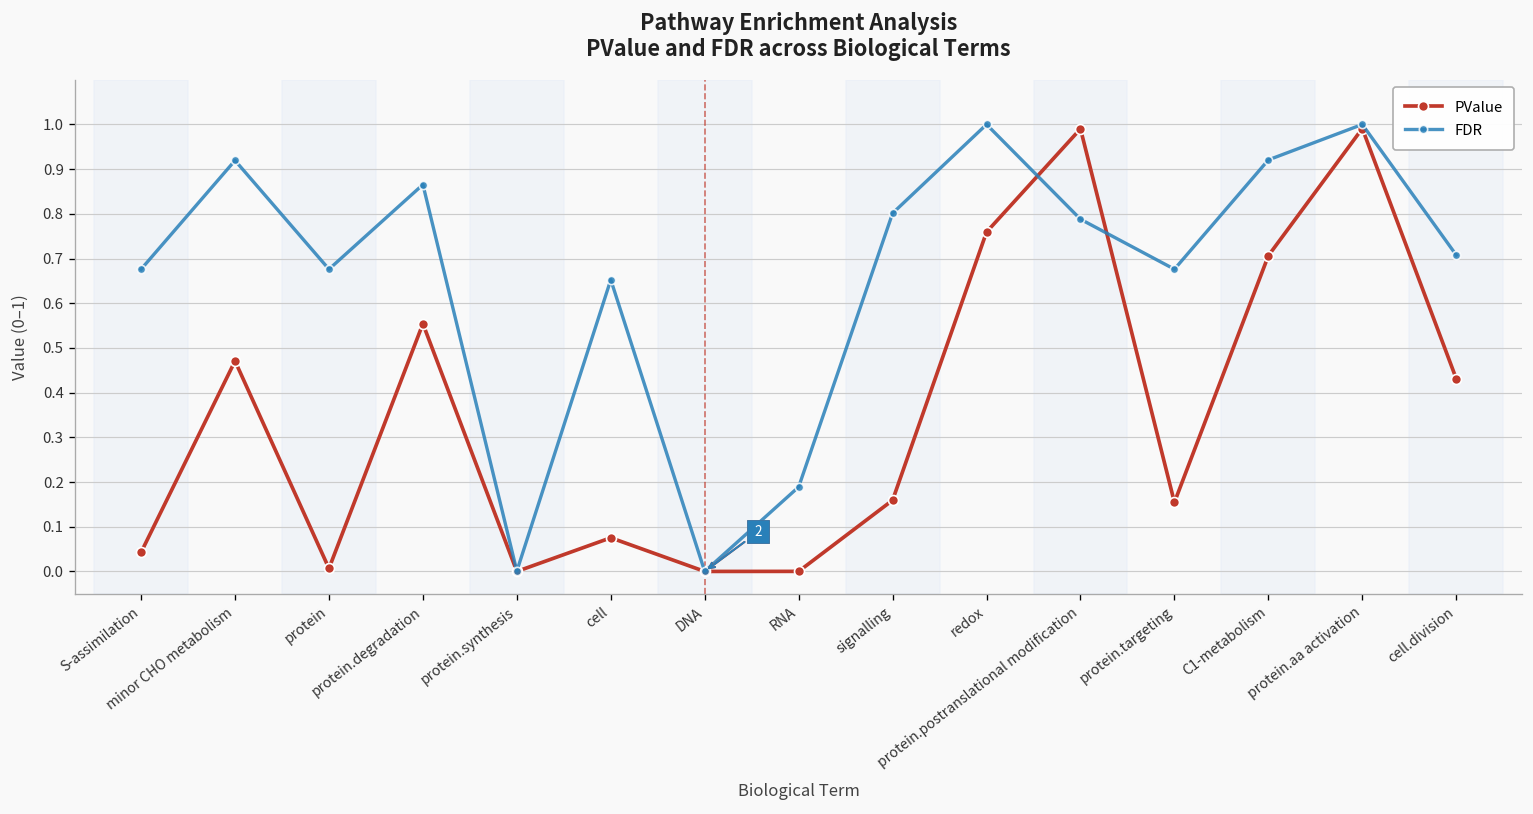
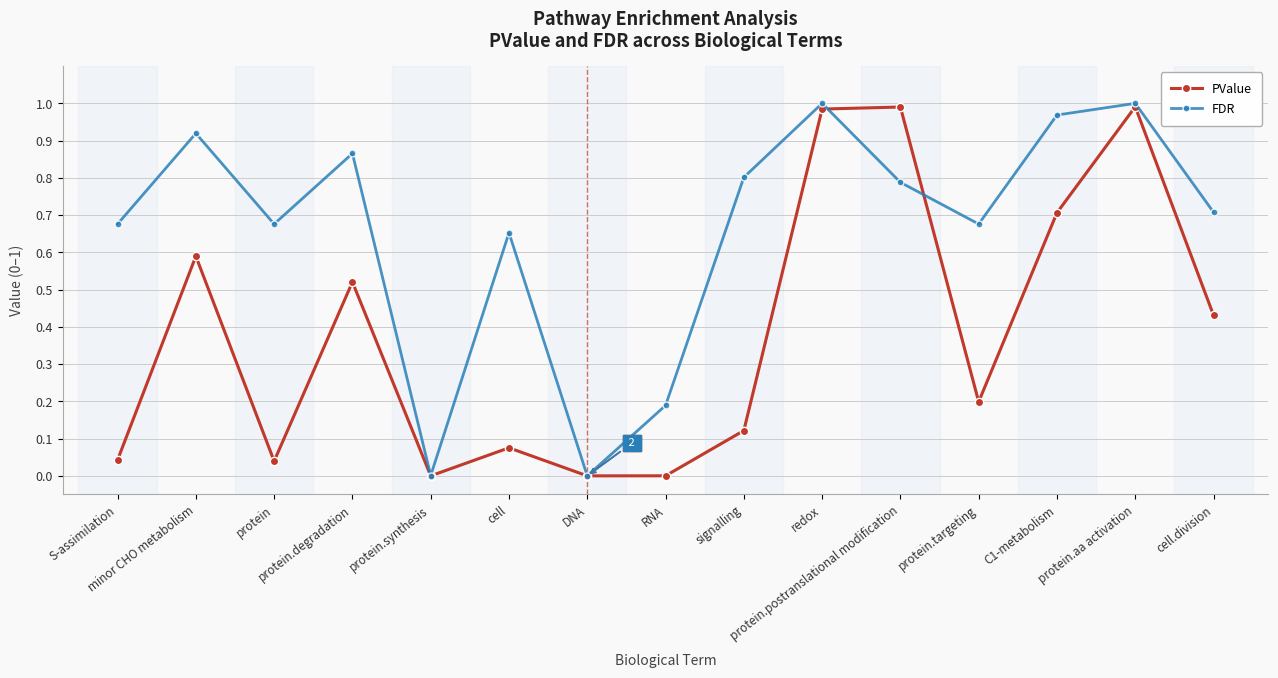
  {
    "PValue": {
      "S-assimilation": 0.04,
-     "minor CHO metabolism": 0.47,
-     "protein": 0.01,
-     "protein.degradation": 0.55,
+     "minor CHO metabolism": 0.59,
+     "protein": 0.04,
+     "protein.degradation": 0.52,
      "cell": 0.08,
      "RNA": 0.00,
-     "signalling": 0.16,
-     "redox": 0.76,
+     "signalling": 0.12,
+     "redox": 0.98,
      "protein.postranslational modification": 0.99,
-     "protein.targeting": 0.15,
+     "protein.targeting": 0.20,
      "C1-metabolism": 0.71,
      "protein.aa activation": 0.99,
      "cell.division": 0.43
    },
    "FDR": {
      "S-assimilation": 0.68,
      "minor CHO metabolism": 0.92,
      "protein": 0.68,
      "protein.degradation": 0.87,
      "cell": 0.65,
      "RNA": 0.19,
      "signalling": 0.80,
      "redox": 1.00,
      "protein.postranslational modification": 0.79,
      "protein.targeting": 0.68,
-     "C1-metabolism": 0.92,
+     "C1-metabolism": 0.97,
      "protein.aa activation": 1.00,
      "cell.division": 0.71
    }
  }
